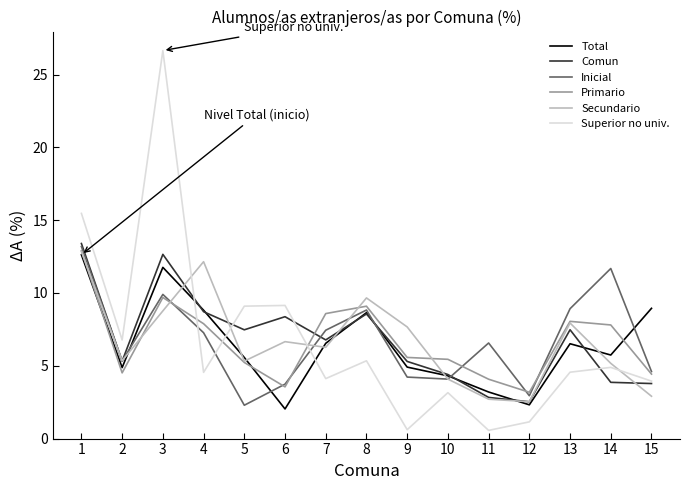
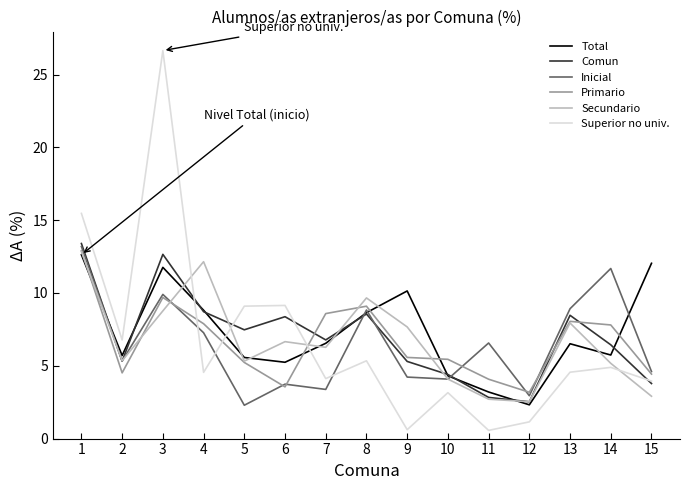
  {
    "Total": {
      "1": 12.6,
-     "2": 4.9,
+     "2": 5.7,
      "3": 11.8,
      "5": 5.6,
-     "6": 2.0,
+     "6": 5.2,
      "7": 6.5,
-     "9": 4.9,
+     "9": 10.1,
      "11": 3.2,
      "12": 2.3,
      "13": 6.5,
      "14": 5.7,
-     "15": 8.9
+     "15": 12.0
    },
    "Comun": {
      "1": 13.4,
      "3": 12.7,
      "5": 7.5,
      "6": 8.4,
      "7": 6.8,
      "9": 5.3,
-     "13": 7.5,
-     "14": 3.9
+     "13": 8.5,
+     "14": 6.4
    },
    "Inicial": {
      "1": 13.2,
      "3": 9.9,
      "4": 7.3,
      "5": 2.3,
      "6": 3.7,
-     "7": 7.4,
+     "7": 3.4,
      "8": 8.8,
      "9": 4.2,
      "11": 6.6,
      "12": 2.9,
      "13": 8.9,
      "14": 11.7,
      "15": 4.6
    }
  }
